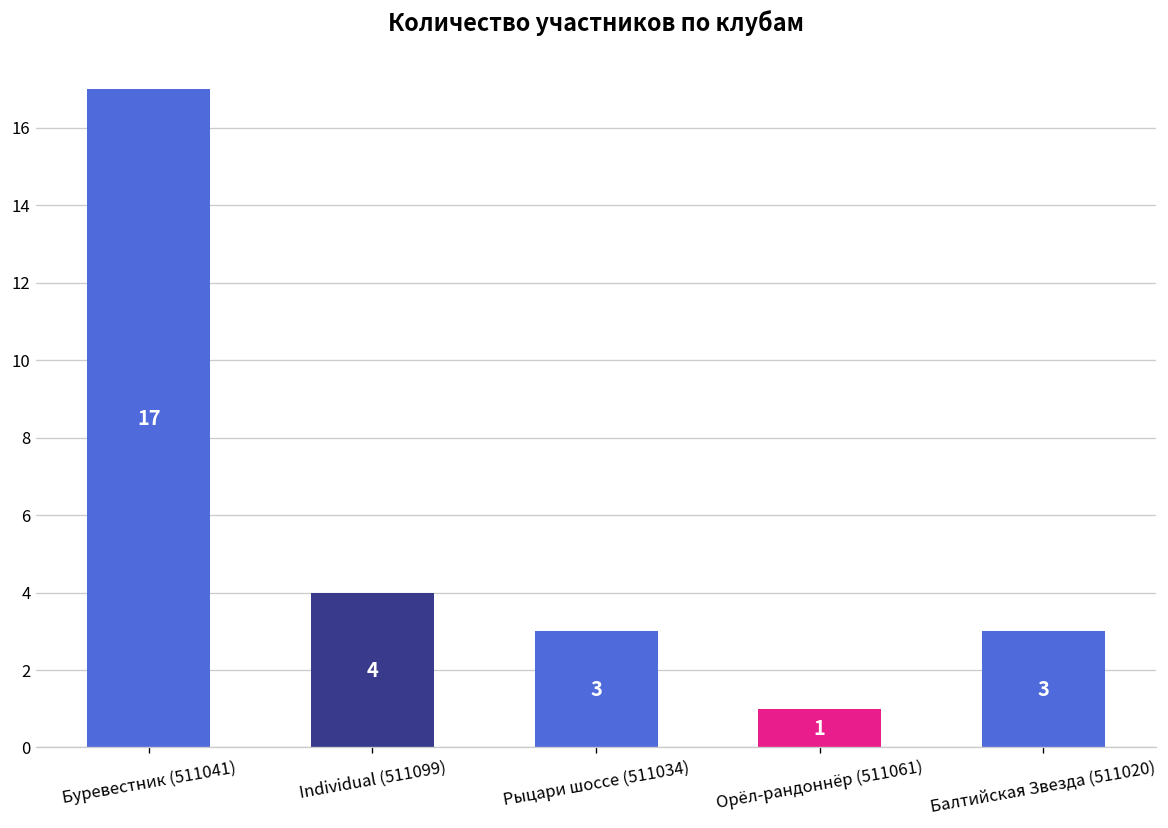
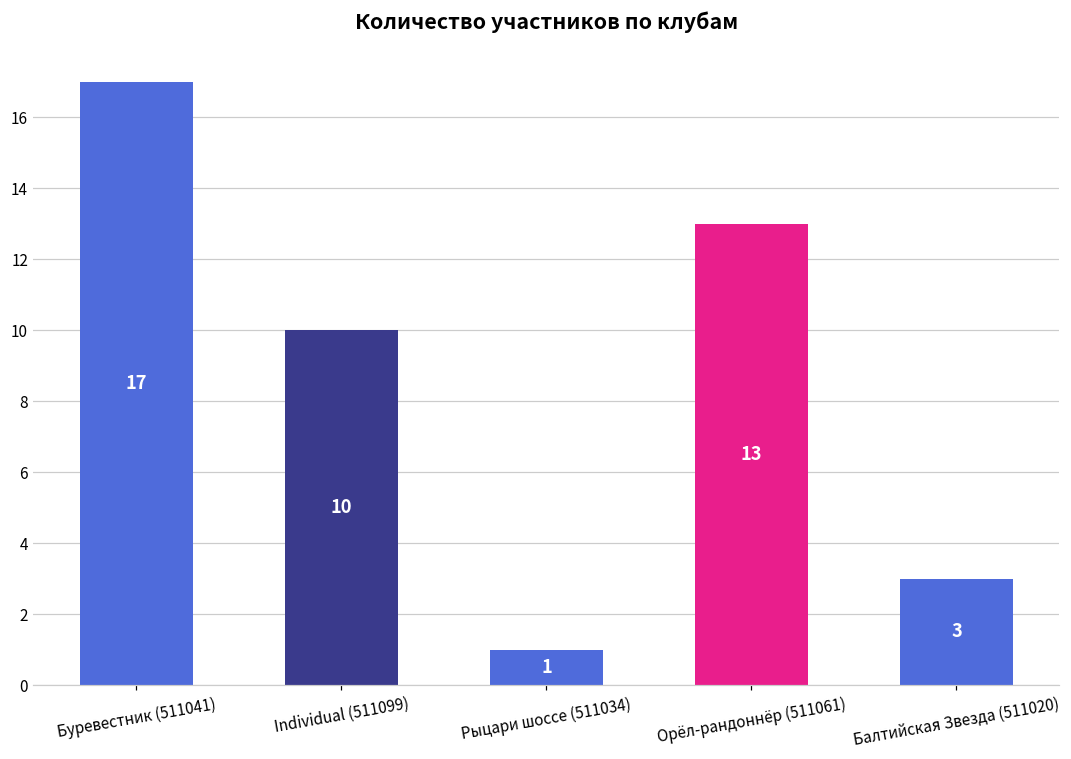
  {
    "Буревестник (511041)": 17,
-   "Individual (511099)": 4,
-   "Рыцари шоссе (511034)": 3,
-   "Орёл-рандоннёр (511061)": 1,
+   "Individual (511099)": 10,
+   "Рыцари шоссе (511034)": 1,
+   "Орёл-рандоннёр (511061)": 13,
    "Балтийская Звезда (511020)": 3
  }
